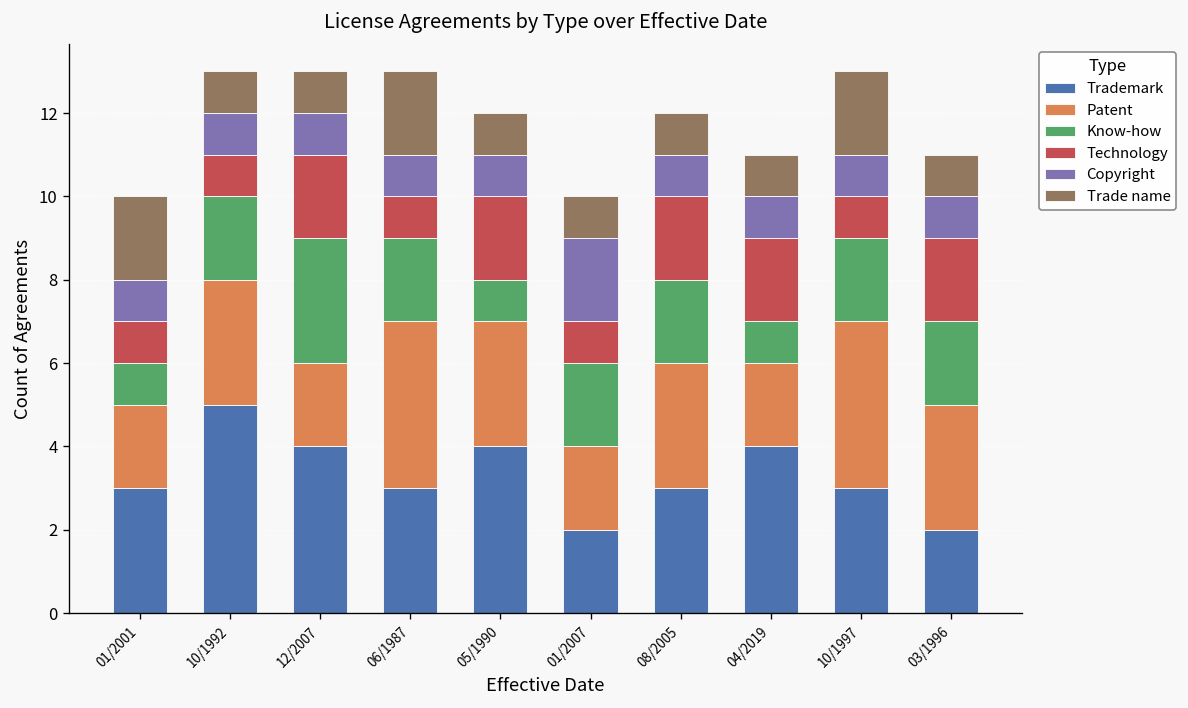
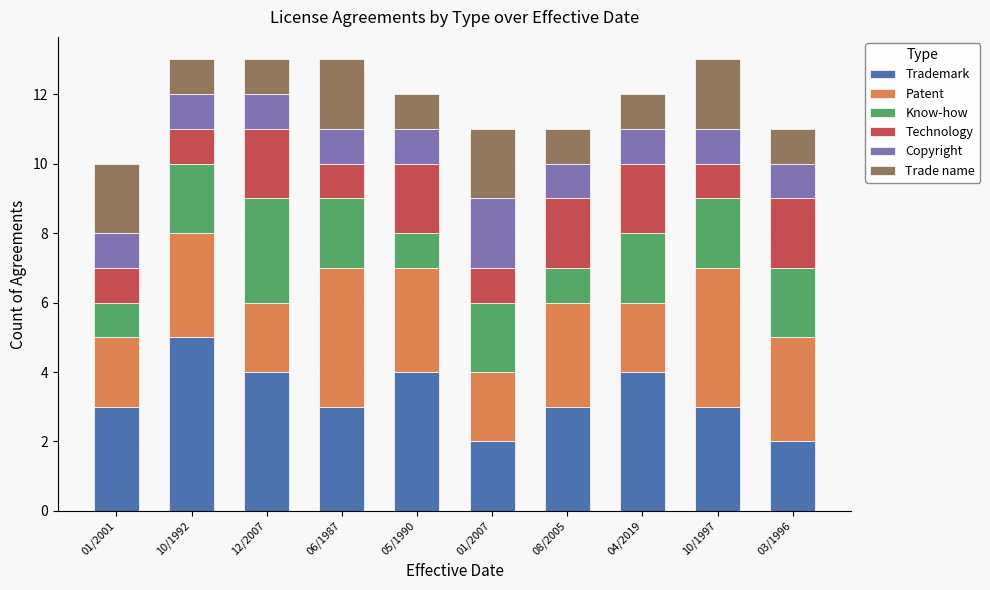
  {
    "Know-how": {
      "01/2001": 1,
      "10/1992": 2,
      "12/2007": 3,
      "06/1987": 2,
      "05/1990": 1,
      "01/2007": 2,
-     "08/2005": 2,
-     "04/2019": 1,
+     "08/2005": 1,
+     "04/2019": 2,
      "10/1997": 2,
      "03/1996": 2
    },
    "Trade name": {
      "01/2001": 2,
      "10/1992": 1,
      "12/2007": 1,
      "06/1987": 2,
      "05/1990": 1,
-     "01/2007": 1,
+     "01/2007": 2,
      "08/2005": 1,
      "04/2019": 1,
      "10/1997": 2,
      "03/1996": 1
    }
  }
